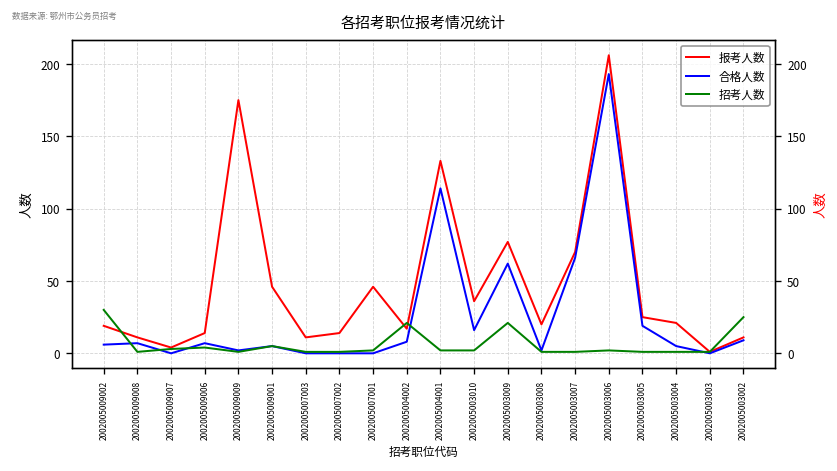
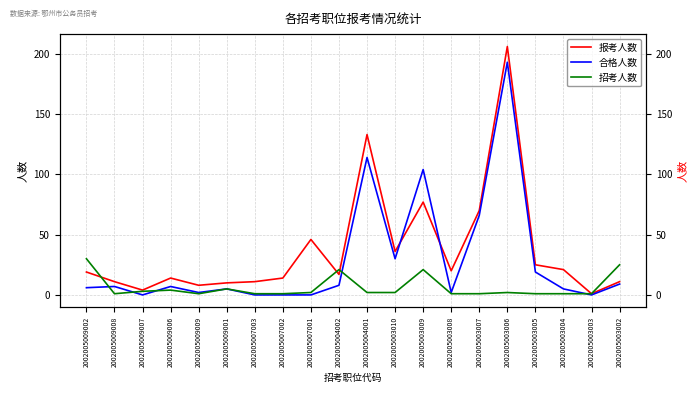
  {
    "报考人数": {
      "2002005009002": 19,
      "2002005009008": 11,
      "2002005009006": 14,
-     "2002005009009": 175,
-     "2002005009001": 46,
+     "2002005009009": 8,
+     "2002005009001": 10,
      "2002005007003": 11,
      "2002005007002": 14,
      "2002005007001": 46,
      "2002005004002": 17,
      "2002005004001": 133,
      "2002005003010": 36,
      "2002005003009": 77,
      "2002005003008": 20,
      "2002005003007": 70,
      "2002005003006": 206,
      "2002005003005": 25,
      "2002005003004": 21
    },
    "合格人数": {
      "2002005009002": 6,
      "2002005009008": 7,
      "2002005009007": 0,
      "2002005009006": 7,
      "2002005004002": 8,
      "2002005004001": 114,
-     "2002005003010": 16,
-     "2002005003009": 62,
+     "2002005003010": 30,
+     "2002005003009": 104,
      "2002005003007": 66,
      "2002005003006": 193,
      "2002005003005": 19,
      "2002005003004": 5
    },
    "招考人数": {
      "2002005009002": 30,
      "2002005009008": 1,
      "2002005009006": 4,
      "2002005004002": 21,
      "2002005004001": 2,
      "2002005003010": 2,
      "2002005003009": 21,
      "2002005003007": 1,
      "2002005003006": 2,
      "2002005003005": 1,
      "2002005003004": 1,
      "2002005003002": 25
    }
  }
